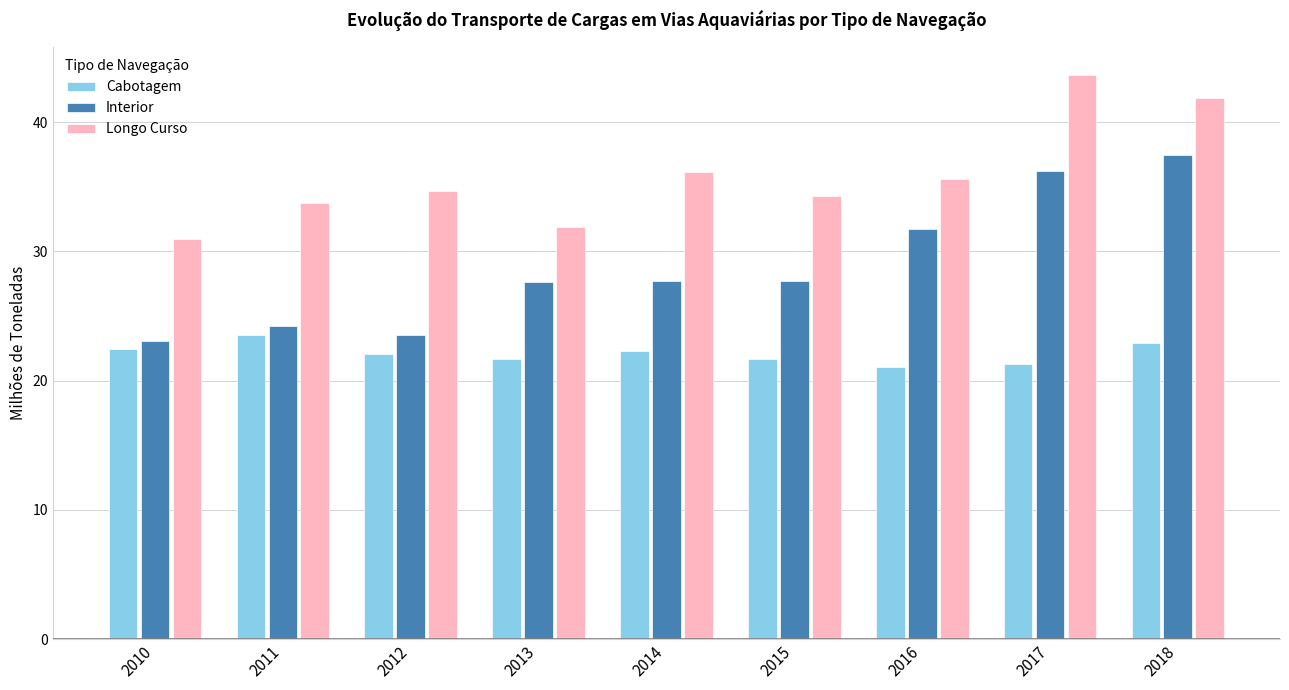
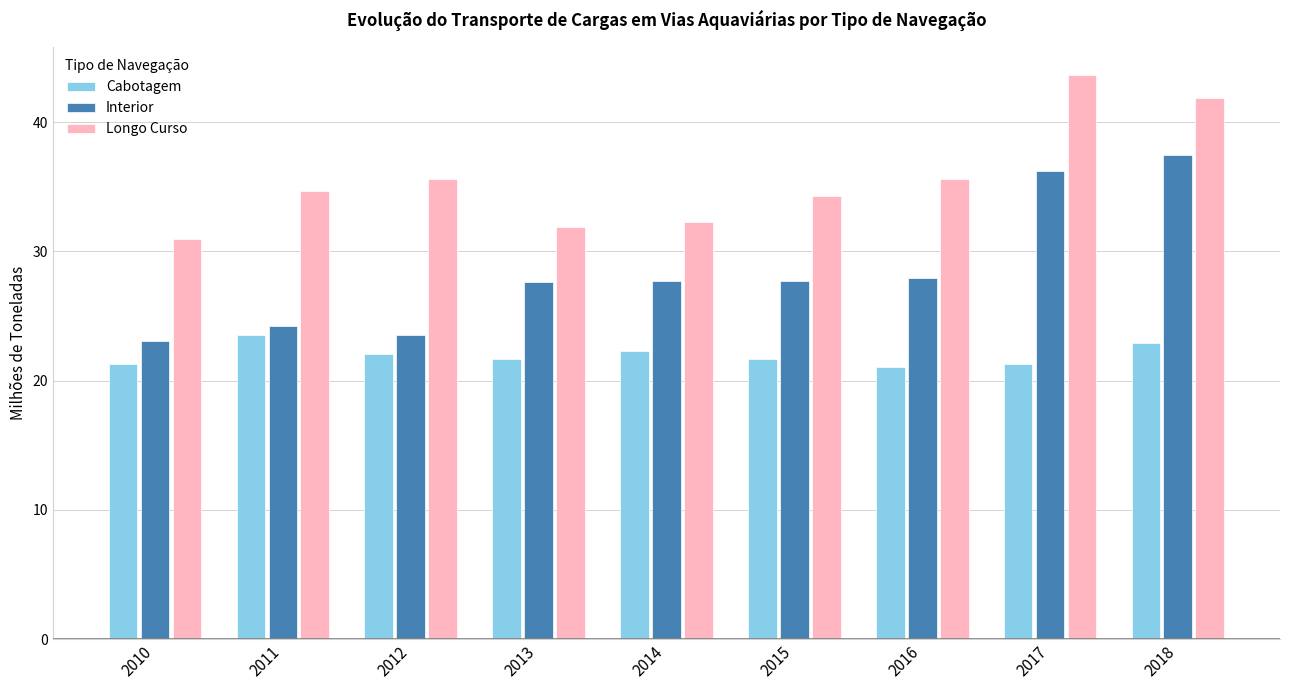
  {
    "Cabotagem": {
-     "2010": 22.4,
+     "2010": 21.3,
      "2011": 23.5,
      "2012": 22.0,
      "2013": 21.7,
      "2014": 22.3,
      "2015": 21.7,
      "2016": 21.0,
      "2017": 21.3,
      "2018": 22.9
    },
    "Interior": {
      "2010": 23.1,
      "2011": 24.2,
      "2012": 23.5,
      "2013": 27.6,
      "2014": 27.7,
      "2015": 27.7,
-     "2016": 31.7,
+     "2016": 27.9,
      "2017": 36.2,
      "2018": 37.4
    },
    "Longo Curso": {
      "2010": 30.9,
-     "2011": 33.8,
-     "2012": 34.6,
+     "2011": 34.7,
+     "2012": 35.6,
      "2013": 31.9,
-     "2014": 36.2,
+     "2014": 32.2,
      "2015": 34.3,
      "2016": 35.6,
      "2017": 43.6,
      "2018": 41.8
    }
  }
